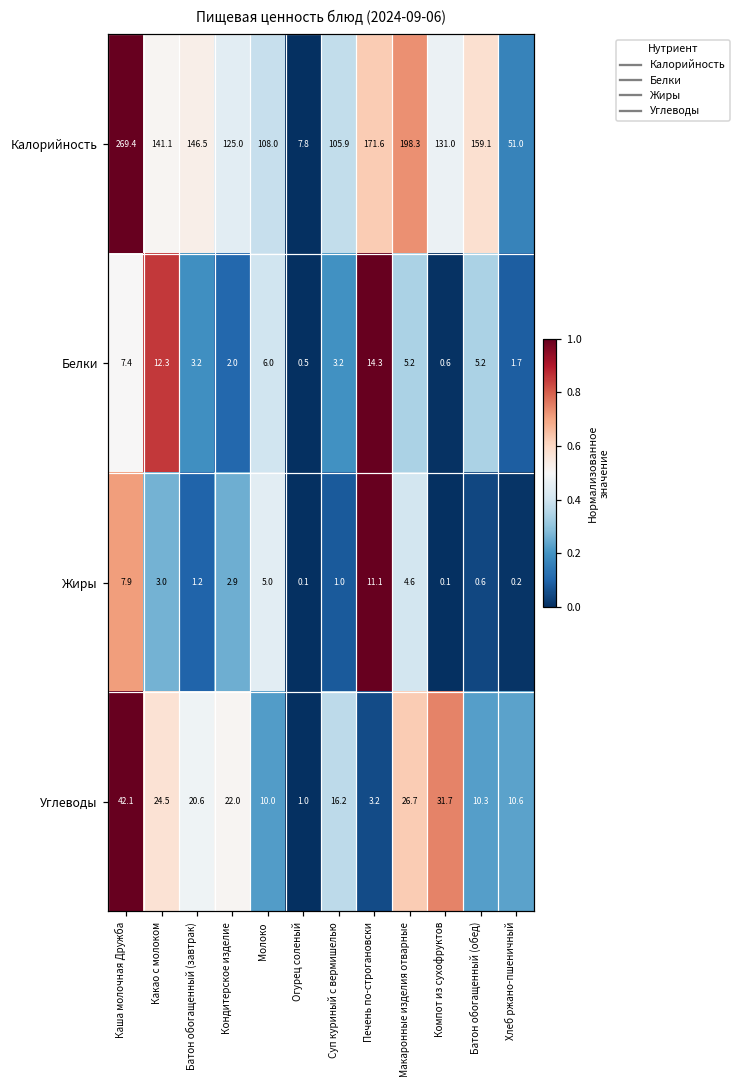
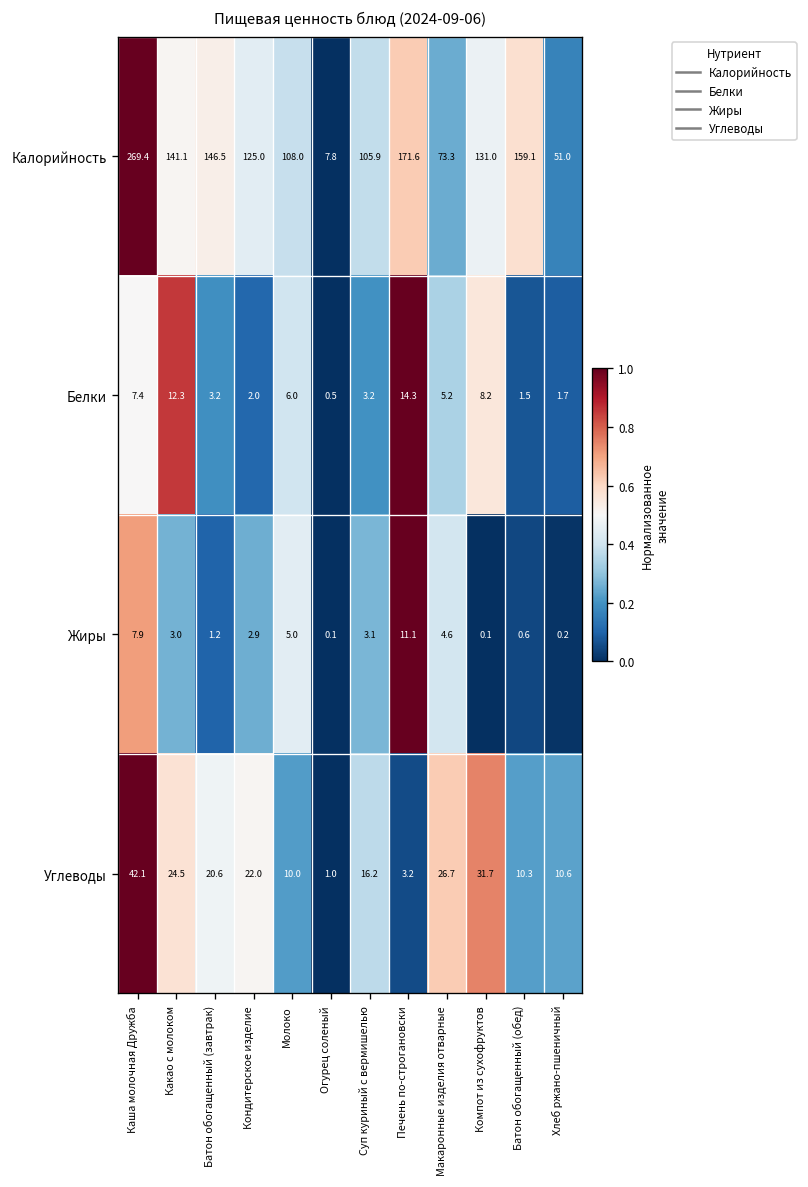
  {
    "Калорийность": {
      "Каша молочная Дружба": 269.4,
      "Какао с молоком": 141.1,
      "Батон обогащенный (завтрак)": 146.5,
      "Кондитерское изделие": 125.0,
      "Молоко": 108.0,
      "Огурец соленый": 7.8,
      "Суп куриный с вермишелью": 105.9,
      "Печень по-строгановски": 171.6,
-     "Макаронные изделия отварные": 198.3,
+     "Макаронные изделия отварные": 73.3,
      "Компот из сухофруктов": 131.0,
      "Батон обогащенный (обед)": 159.1,
      "Хлеб ржано-пшеничный": 51.0
    },
    "Белки": {
      "Каша молочная Дружба": 7.4,
      "Какао с молоком": 12.3,
      "Батон обогащенный (завтрак)": 3.2,
      "Кондитерское изделие": 2.0,
      "Молоко": 6.0,
      "Огурец соленый": 0.5,
      "Суп куриный с вермишелью": 3.2,
      "Печень по-строгановски": 14.3,
      "Макаронные изделия отварные": 5.2,
-     "Компот из сухофруктов": 0.6,
-     "Батон обогащенный (обед)": 5.2,
+     "Компот из сухофруктов": 8.2,
+     "Батон обогащенный (обед)": 1.5,
      "Хлеб ржано-пшеничный": 1.7
    },
    "Жиры": {
      "Каша молочная Дружба": 7.9,
      "Какао с молоком": 3.0,
      "Батон обогащенный (завтрак)": 1.2,
      "Кондитерское изделие": 2.9,
      "Молоко": 5.0,
      "Огурец соленый": 0.1,
-     "Суп куриный с вермишелью": 1.0,
+     "Суп куриный с вермишелью": 3.1,
      "Печень по-строгановски": 11.1,
      "Макаронные изделия отварные": 4.6,
      "Компот из сухофруктов": 0.1,
      "Батон обогащенный (обед)": 0.6,
      "Хлеб ржано-пшеничный": 0.2
    },
    "Углеводы": {
      "Каша молочная Дружба": 42.1,
      "Какао с молоком": 24.5,
      "Батон обогащенный (завтрак)": 20.6,
      "Кондитерское изделие": 22.0,
      "Молоко": 10.0,
      "Огурец соленый": 1.0,
      "Суп куриный с вермишелью": 16.2,
      "Печень по-строгановски": 3.2,
      "Макаронные изделия отварные": 26.7,
      "Компот из сухофруктов": 31.7,
      "Батон обогащенный (обед)": 10.3,
      "Хлеб ржано-пшеничный": 10.6
    }
  }
